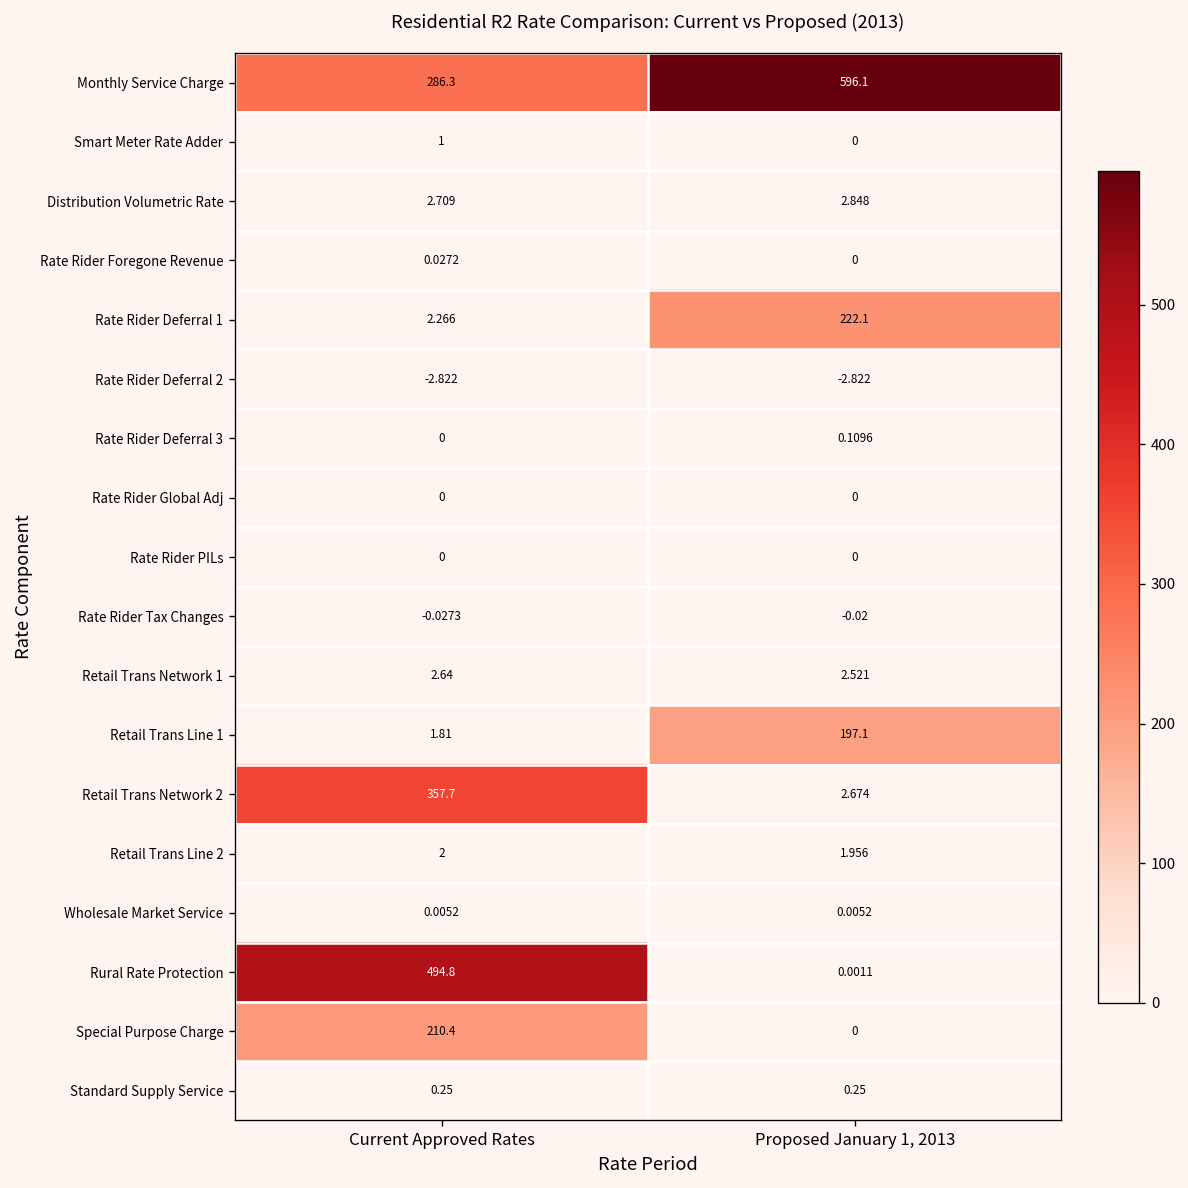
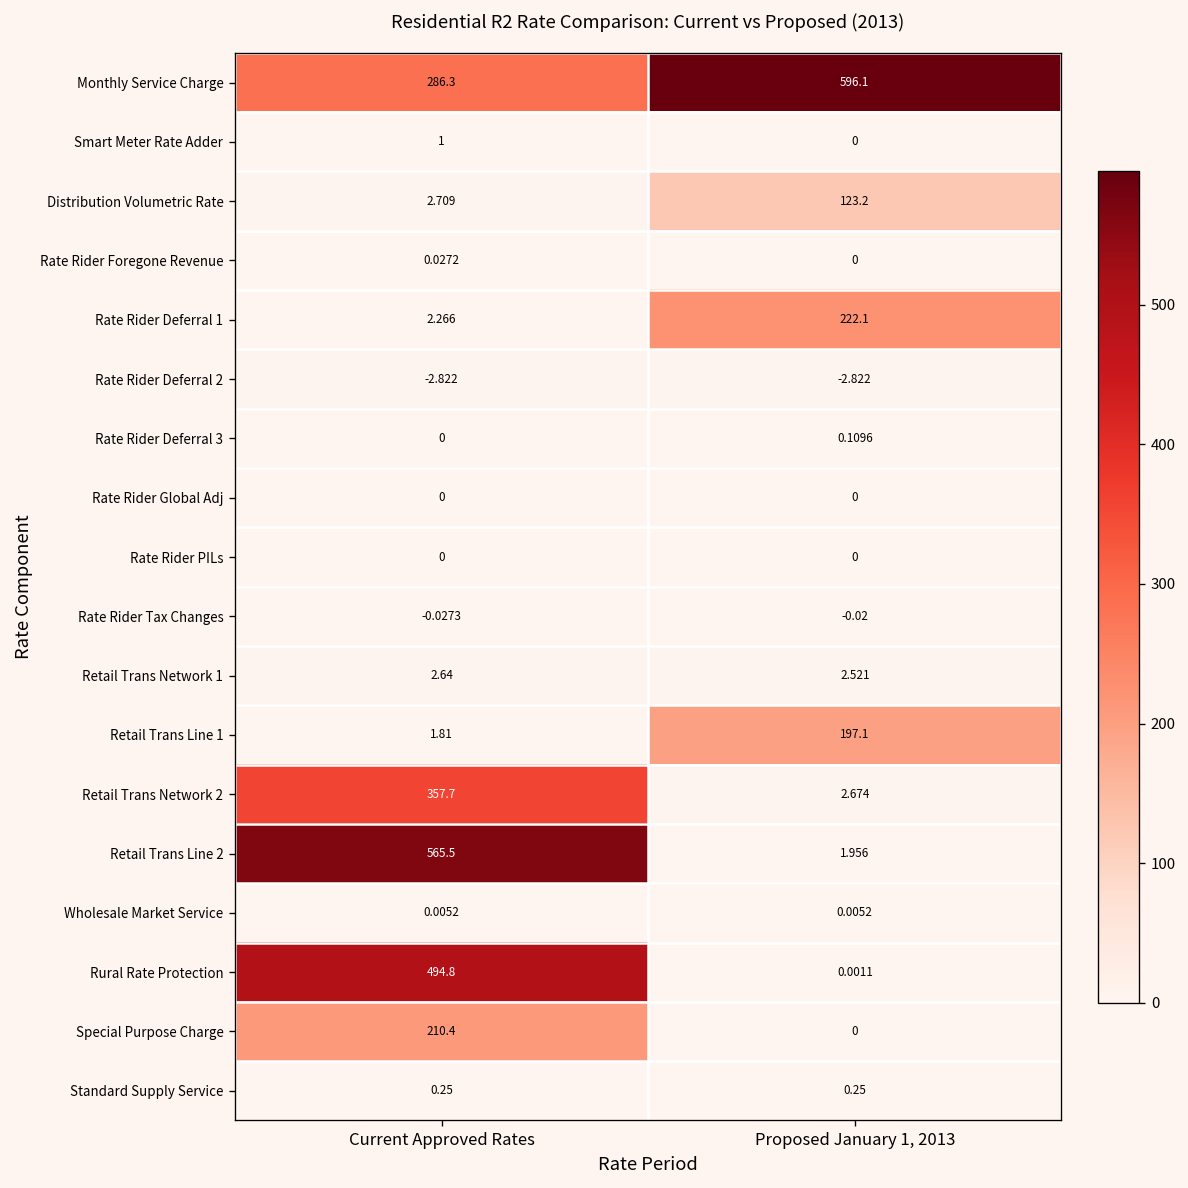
  {
    "Monthly Service Charge": {
      "Current Approved Rates": 286.3,
      "Proposed January 1, 2013": 596.1
    },
    "Smart Meter Rate Adder": {
      "Current Approved Rates": 1,
      "Proposed January 1, 2013": 0
    },
    "Distribution Volumetric Rate": {
      "Current Approved Rates": 2.709,
-     "Proposed January 1, 2013": 2.848
+     "Proposed January 1, 2013": 123.2
    },
    "Rate Rider Foregone Revenue": {
      "Current Approved Rates": 0.0272,
      "Proposed January 1, 2013": 0
    },
    "Rate Rider Deferral 1": {
      "Current Approved Rates": 2.266,
      "Proposed January 1, 2013": 222.1
    },
    "Rate Rider Deferral 2": {
      "Current Approved Rates": -2.822,
      "Proposed January 1, 2013": -2.822
    },
    "Rate Rider Deferral 3": {
      "Current Approved Rates": 0,
      "Proposed January 1, 2013": 0.1096
    },
    "Rate Rider Global Adj": {
      "Current Approved Rates": 0,
      "Proposed January 1, 2013": 0
    },
    "Rate Rider PILs": {
      "Current Approved Rates": 0,
      "Proposed January 1, 2013": 0
    },
    "Rate Rider Tax Changes": {
      "Current Approved Rates": -0.0273,
      "Proposed January 1, 2013": -0.02
    },
    "Retail Trans Network 1": {
      "Current Approved Rates": 2.64,
      "Proposed January 1, 2013": 2.521
    },
    "Retail Trans Line 1": {
      "Current Approved Rates": 1.81,
      "Proposed January 1, 2013": 197.1
    },
    "Retail Trans Network 2": {
      "Current Approved Rates": 357.7,
      "Proposed January 1, 2013": 2.674
    },
    "Retail Trans Line 2": {
-     "Current Approved Rates": 2,
+     "Current Approved Rates": 565.5,
      "Proposed January 1, 2013": 1.956
    },
    "Wholesale Market Service": {
      "Current Approved Rates": 0.0052,
      "Proposed January 1, 2013": 0.0052
    },
    "Rural Rate Protection": {
      "Current Approved Rates": 494.8,
      "Proposed January 1, 2013": 0.0011
    },
    "Special Purpose Charge": {
      "Current Approved Rates": 210.4,
      "Proposed January 1, 2013": 0
    },
    "Standard Supply Service": {
      "Current Approved Rates": 0.25,
      "Proposed January 1, 2013": 0.25
    }
  }
